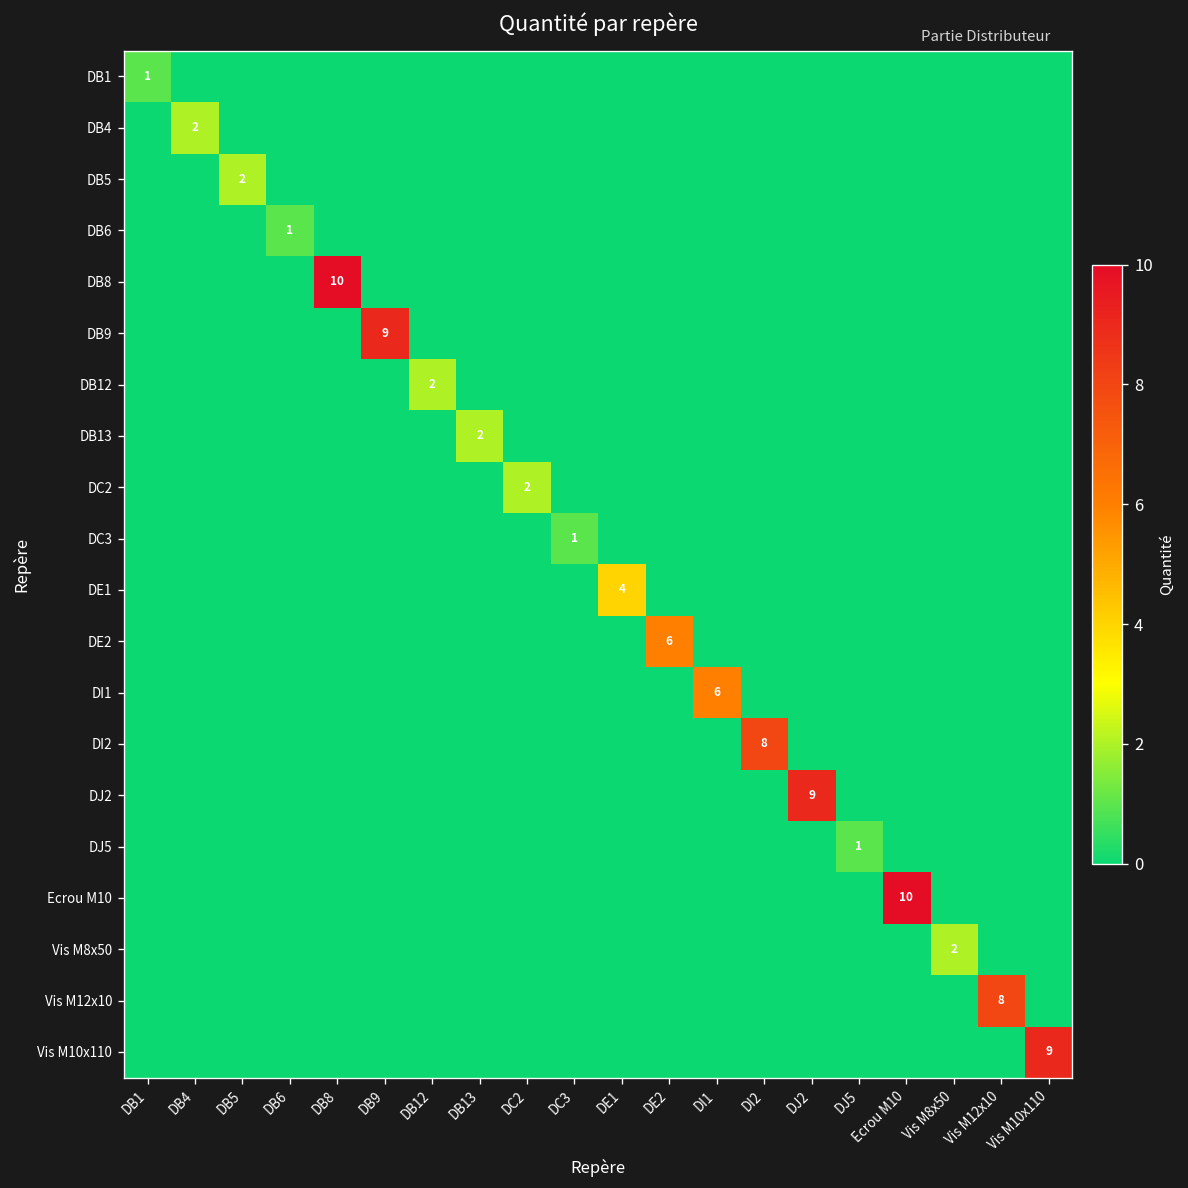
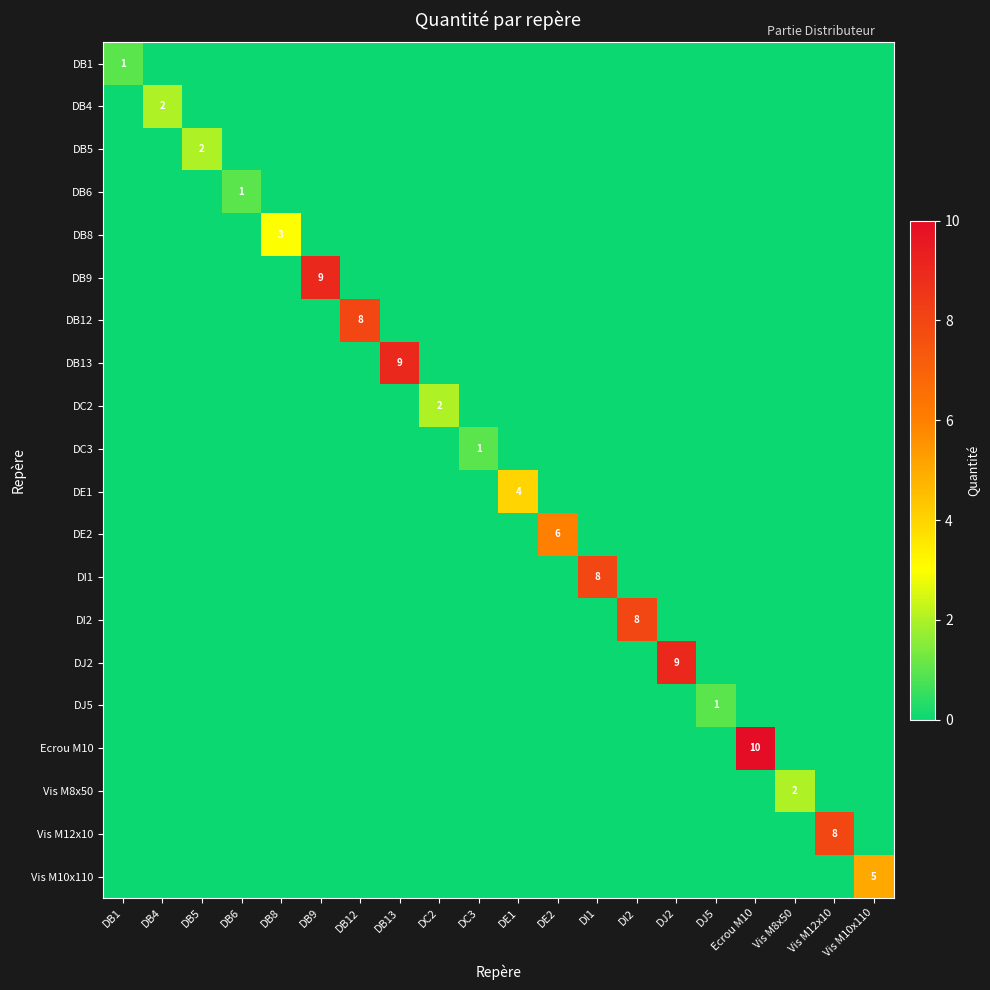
  {
    "DB1": {
      "DB1": 1
    },
    "DB4": {
      "DB4": 2
    },
    "DB5": {
      "DB5": 2
    },
    "DB6": {
      "DB6": 1
    },
    "DB8": {
-     "DB8": 10
+     "DB8": 3
    },
    "DB9": {
      "DB9": 9
    },
    "DB12": {
-     "DB12": 2
+     "DB12": 8
    },
    "DB13": {
-     "DB13": 2
+     "DB13": 9
    },
    "DC2": {
      "DC2": 2
    },
    "DC3": {
      "DC3": 1
    },
    "DE1": {
      "DE1": 4
    },
    "DE2": {
      "DE2": 6
    },
    "DI1": {
-     "DI1": 6
+     "DI1": 8
    },
    "DI2": {
      "DI2": 8
    },
    "DJ2": {
      "DJ2": 9
    },
    "DJ5": {
      "DJ5": 1
    },
    "Ecrou M10": {
      "Ecrou M10": 10
    },
    "Vis M8x50": {
      "Vis M8x50": 2
    },
    "Vis M12x10": {
      "Vis M12x10": 8
    },
    "Vis M10x110": {
-     "Vis M10x110": 9
+     "Vis M10x110": 5
    }
  }
